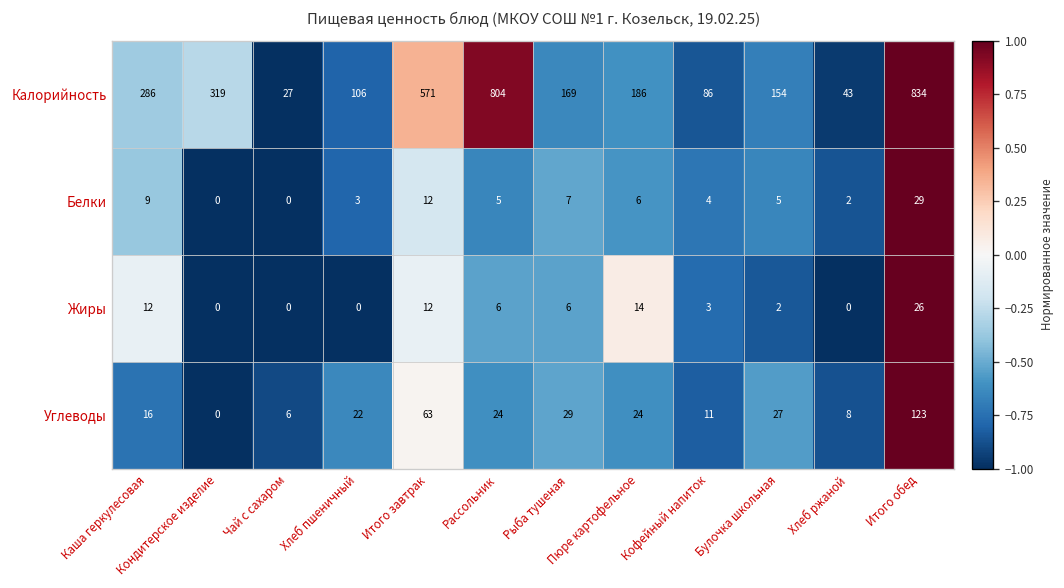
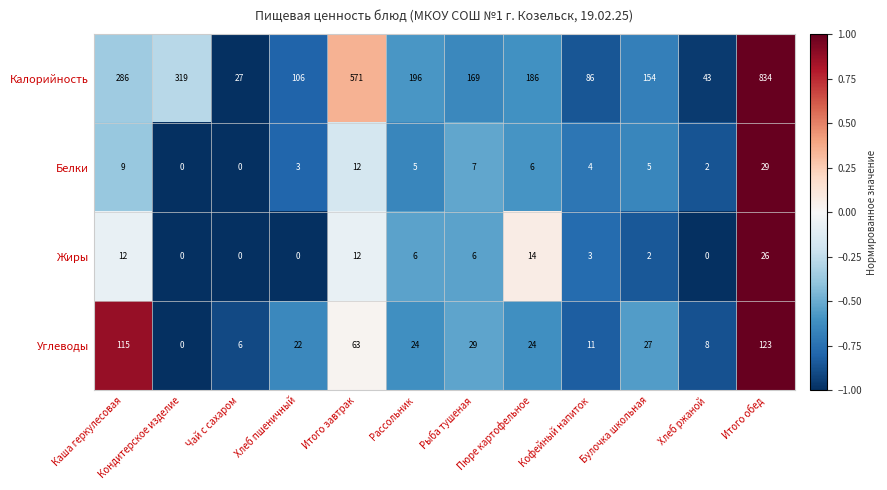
  {
    "Калорийность": {
      "Каша геркулесовая": 286,
      "Кондитерское изделие": 319,
      "Чай с сахаром": 27,
      "Хлеб пшеничный": 106,
      "Итого завтрак": 571,
-     "Рассольник": 804,
+     "Рассольник": 196,
      "Рыба тушеная": 169,
      "Пюре картофельное": 186,
      "Кофейный напиток": 86,
      "Булочка школьная": 154,
      "Хлеб ржаной": 43,
      "Итого обед": 834
    },
    "Белки": {
      "Каша геркулесовая": 9,
      "Кондитерское изделие": 0,
      "Чай с сахаром": 0,
      "Хлеб пшеничный": 3,
      "Итого завтрак": 12,
      "Рассольник": 5,
      "Рыба тушеная": 7,
      "Пюре картофельное": 6,
      "Кофейный напиток": 4,
      "Булочка школьная": 5,
      "Хлеб ржаной": 2,
      "Итого обед": 29
    },
    "Жиры": {
      "Каша геркулесовая": 12,
      "Кондитерское изделие": 0,
      "Чай с сахаром": 0,
      "Хлеб пшеничный": 0,
      "Итого завтрак": 12,
      "Рассольник": 6,
      "Рыба тушеная": 6,
      "Пюре картофельное": 14,
      "Кофейный напиток": 3,
      "Булочка школьная": 2,
      "Хлеб ржаной": 0,
      "Итого обед": 26
    },
    "Углеводы": {
-     "Каша геркулесовая": 16,
+     "Каша геркулесовая": 115,
      "Кондитерское изделие": 0,
      "Чай с сахаром": 6,
      "Хлеб пшеничный": 22,
      "Итого завтрак": 63,
      "Рассольник": 24,
      "Рыба тушеная": 29,
      "Пюре картофельное": 24,
      "Кофейный напиток": 11,
      "Булочка школьная": 27,
      "Хлеб ржаной": 8,
      "Итого обед": 123
    }
  }
